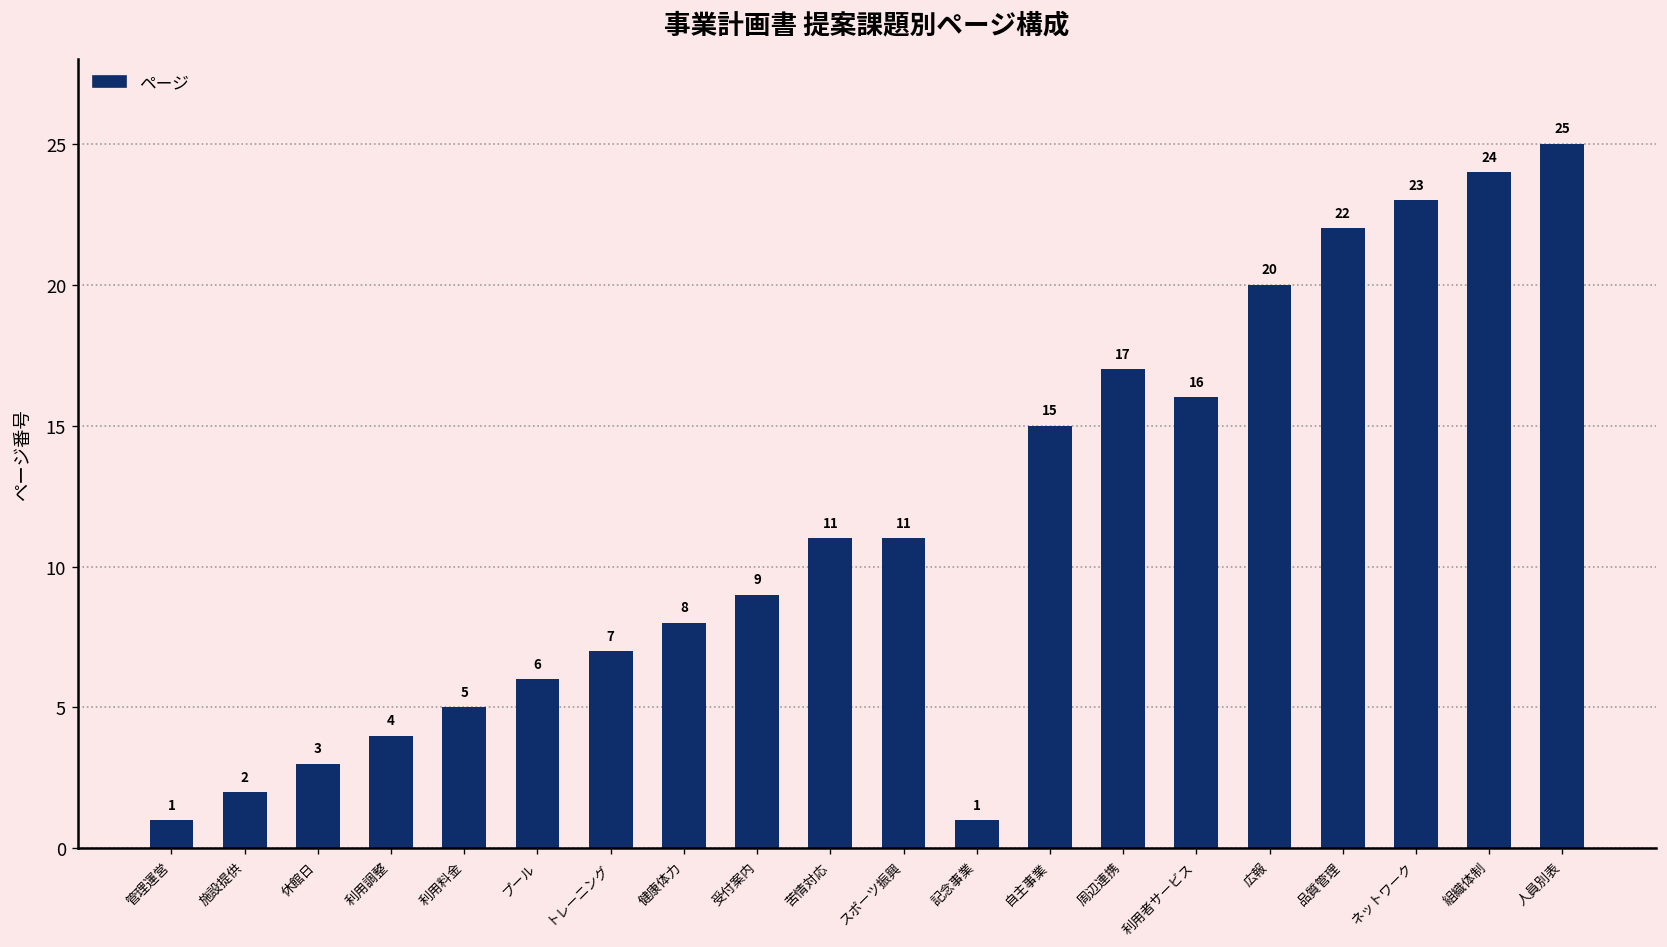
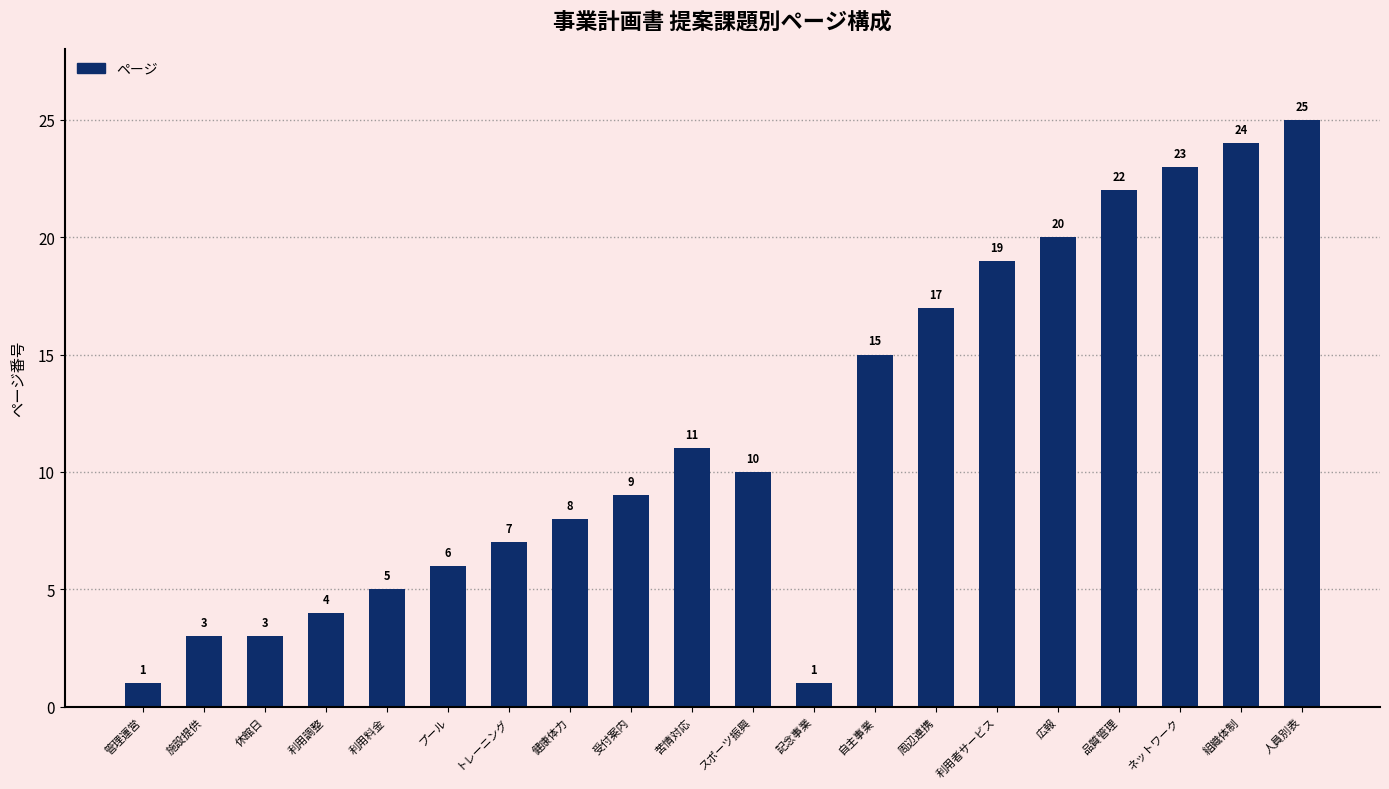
  {
    "管理運営": 1,
-   "施設提供": 2,
+   "施設提供": 3,
    "休館日": 3,
    "利用調整": 4,
    "利用料金": 5,
    "プール": 6,
    "トレーニング": 7,
    "健康体力": 8,
    "受付案内": 9,
    "苦情対応": 11,
-   "スポーツ振興": 11,
+   "スポーツ振興": 10,
    "記念事業": 1,
    "自主事業": 15,
    "周辺連携": 17,
-   "利用者サービス": 16,
+   "利用者サービス": 19,
    "広報": 20,
    "品質管理": 22,
    "ネットワーク": 23,
    "組織体制": 24,
    "人員別表": 25
  }
